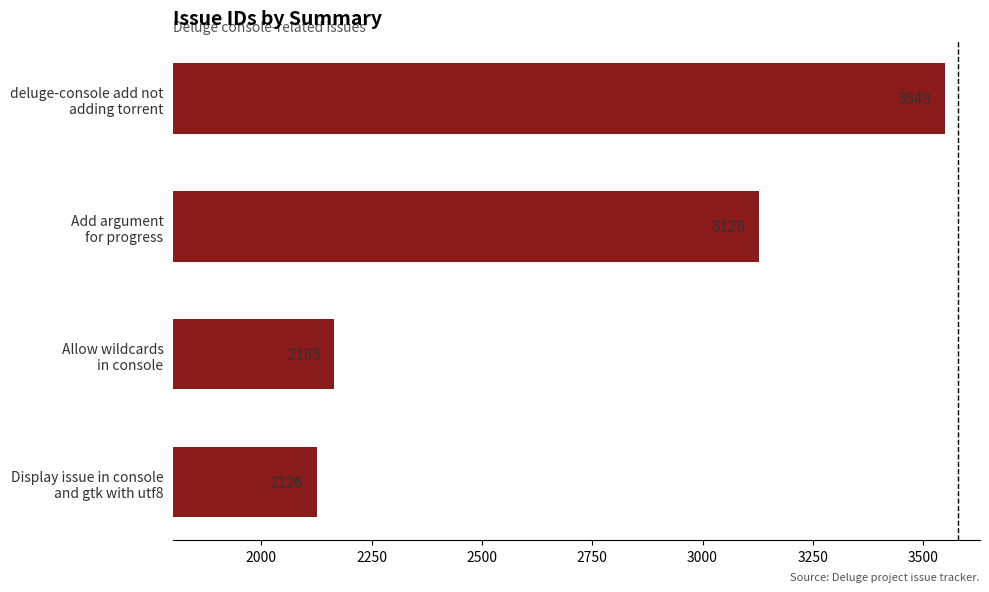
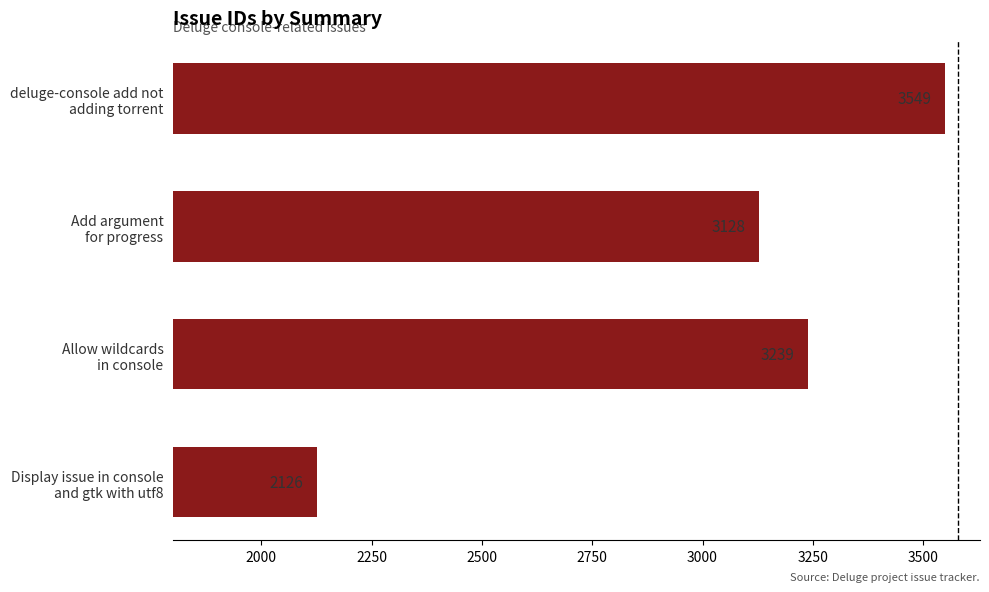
  {
    "deluge-console add not adding torrent": 3549,
    "Add argument for progress": 3128,
-   "Allow wildcards in console": 2165,
+   "Allow wildcards in console": 3239,
    "Display issue in console and gtk with utf8": 2126
  }
